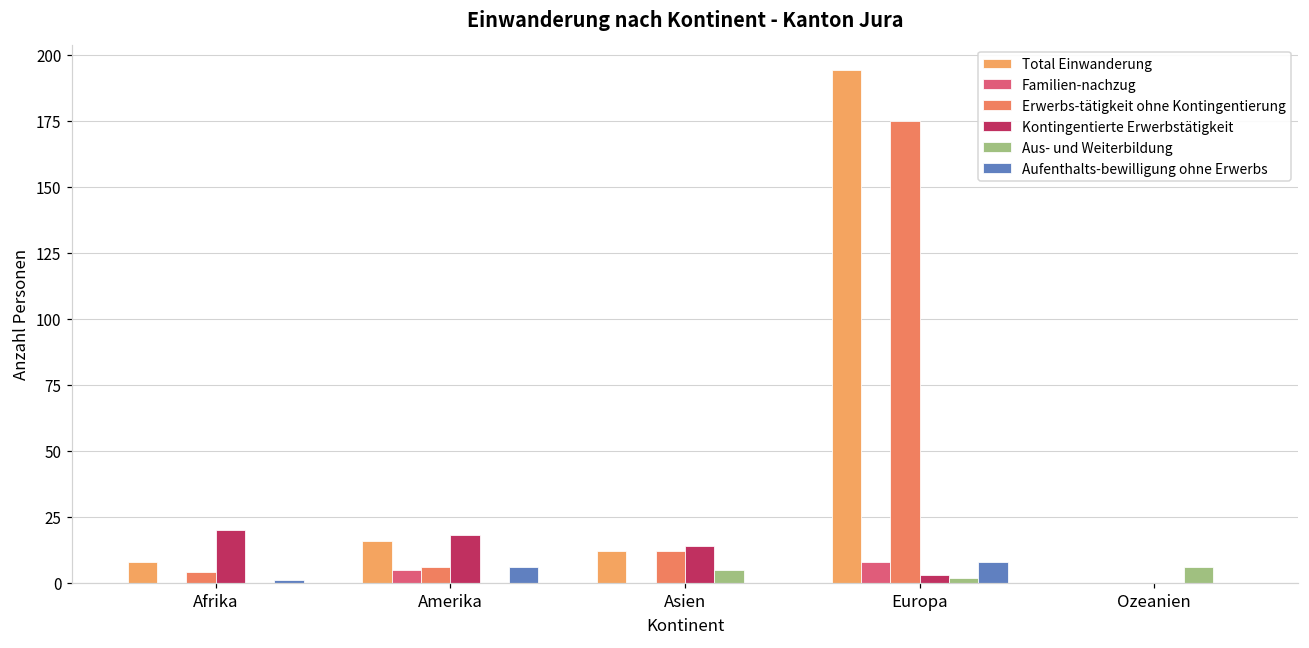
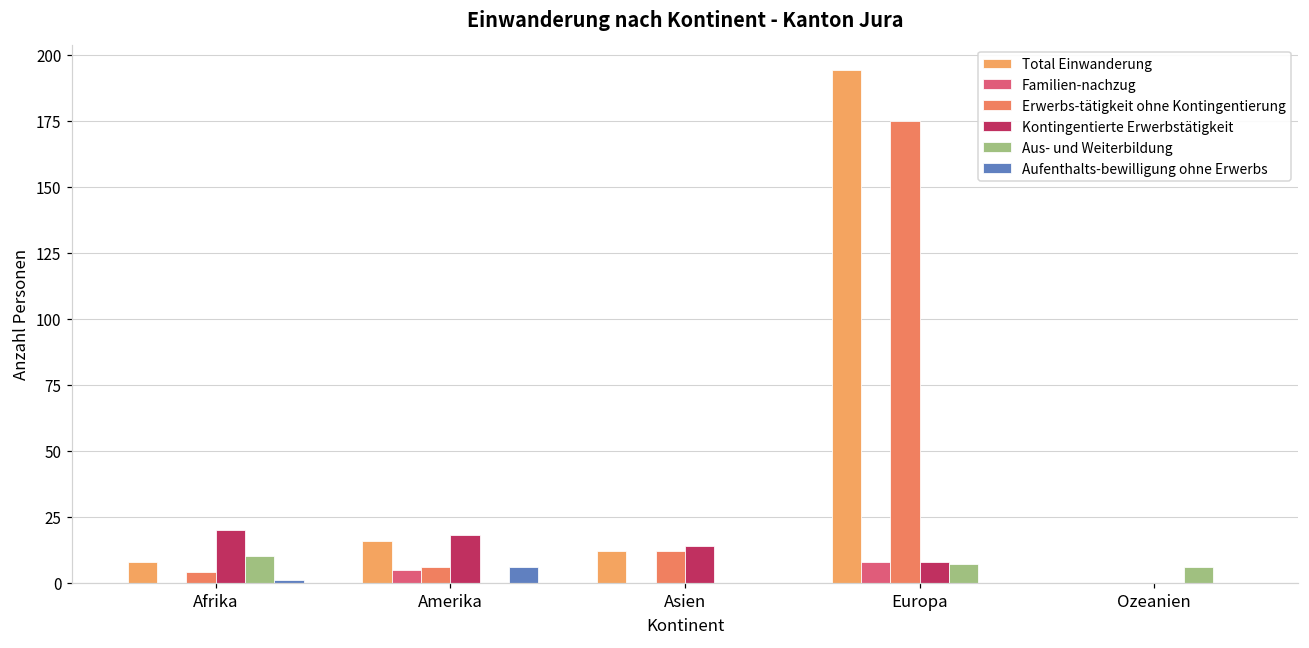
  {
    "Kontingentierte Erwerbstätigkeit": {
      "Afrika": 20,
      "Amerika": 18,
      "Asien": 14,
-     "Europa": 3,
+     "Europa": 8,
      "Ozeanien": 0
    },
    "Aus- und Weiterbildung": {
-     "Afrika": 0,
+     "Afrika": 10,
      "Amerika": 0,
-     "Asien": 5,
-     "Europa": 2,
+     "Asien": 0,
+     "Europa": 7,
      "Ozeanien": 6
    },
    "Aufenthalts-bewilligung ohne Erwerbs": {
      "Amerika": 6,
      "Asien": 0,
-     "Europa": 8,
+     "Europa": 0,
      "Ozeanien": 0
    }
  }
